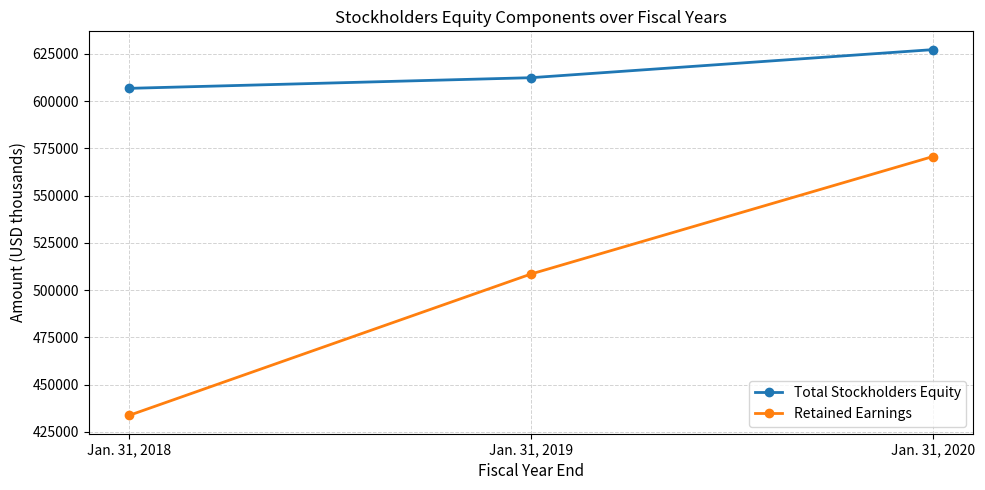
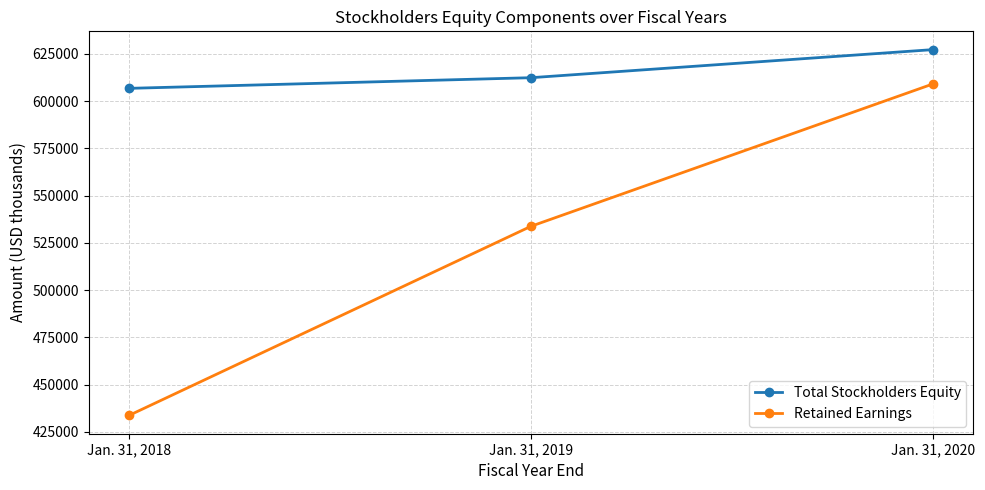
  {
    "Total Stockholders Equity": {
      "Jan. 31, 2018": 607000,
      "Jan. 31, 2019": 612000,
      "Jan. 31, 2020": 627000
    },
    "Retained Earnings": {
      "Jan. 31, 2018": 434000,
-     "Jan. 31, 2019": 508000,
-     "Jan. 31, 2020": 571000
+     "Jan. 31, 2019": 534000,
+     "Jan. 31, 2020": 609000
    }
  }
